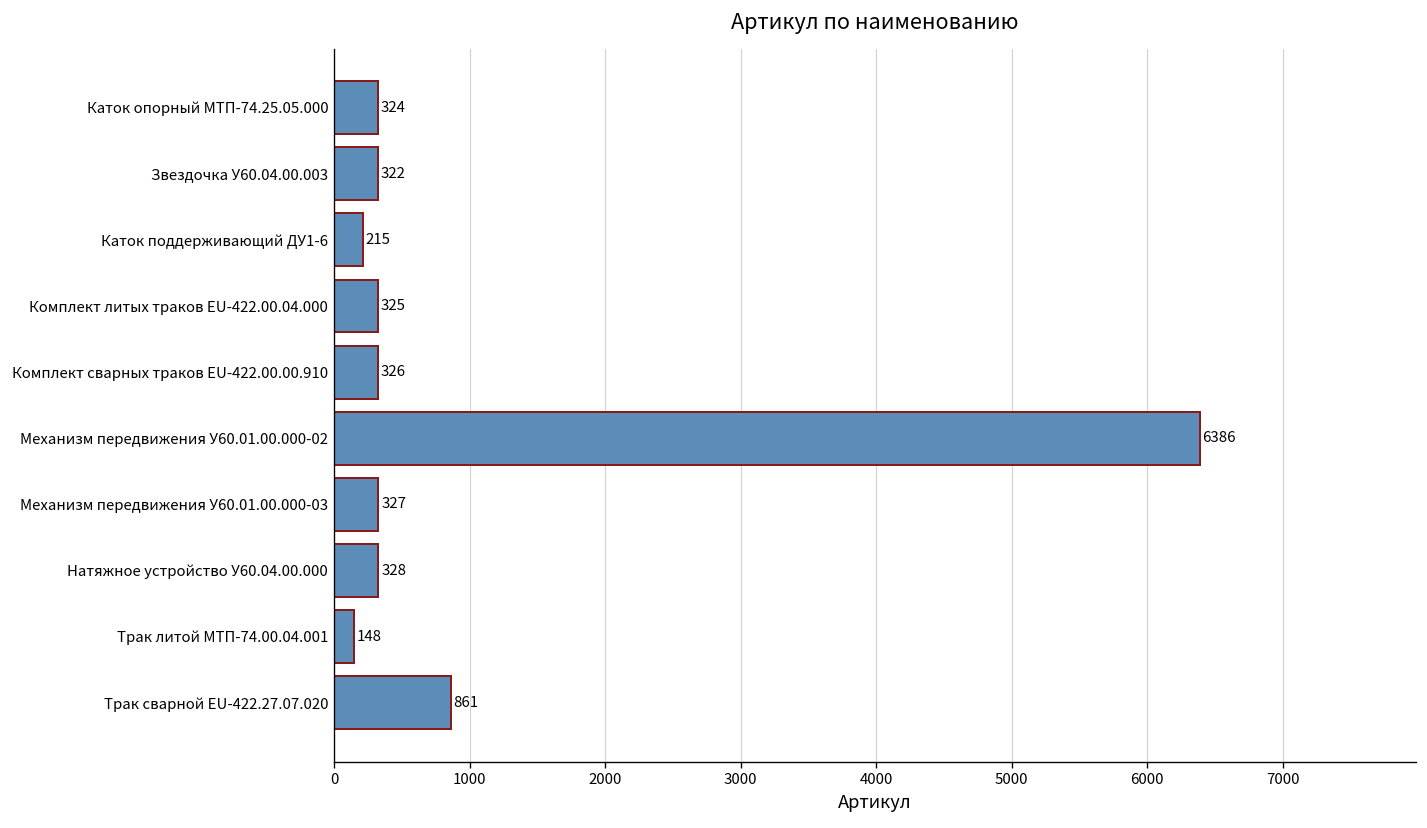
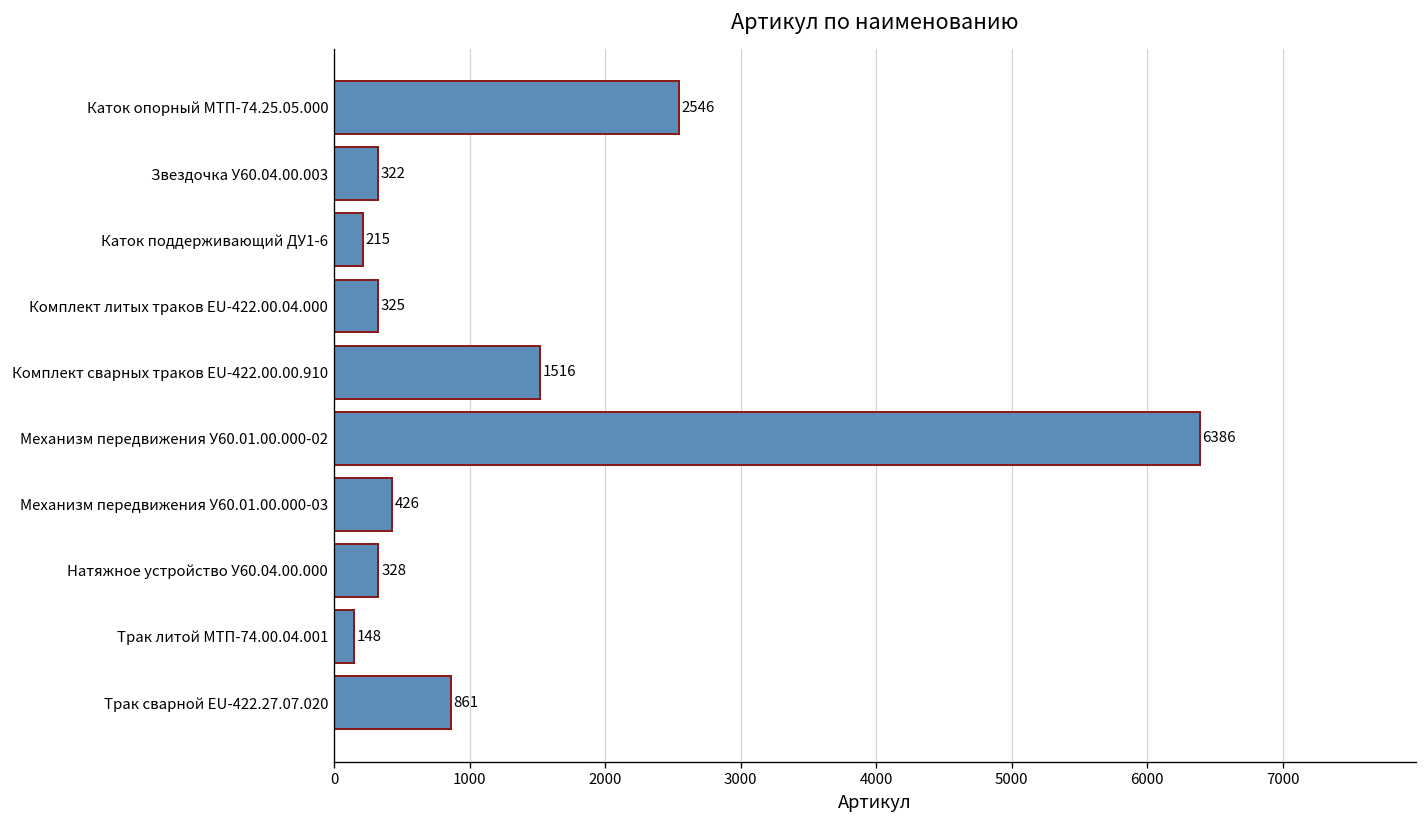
  {
-   "Каток опорный МТП-74.25.05.000": 324,
+   "Каток опорный МТП-74.25.05.000": 2546,
    "Звездочка У60.04.00.003": 322,
    "Каток поддерживающий ДУ1-6": 215,
    "Комплект литых траков EU-422.00.04.000": 325,
-   "Комплект сварных траков EU-422.00.00.910": 326,
+   "Комплект сварных траков EU-422.00.00.910": 1516,
    "Механизм передвижения У60.01.00.000-02": 6386,
-   "Механизм передвижения У60.01.00.000-03": 327,
+   "Механизм передвижения У60.01.00.000-03": 426,
    "Натяжное устройство У60.04.00.000": 328,
    "Трак литой МТП-74.00.04.001": 148,
    "Трак сварной EU-422.27.07.020": 861
  }
